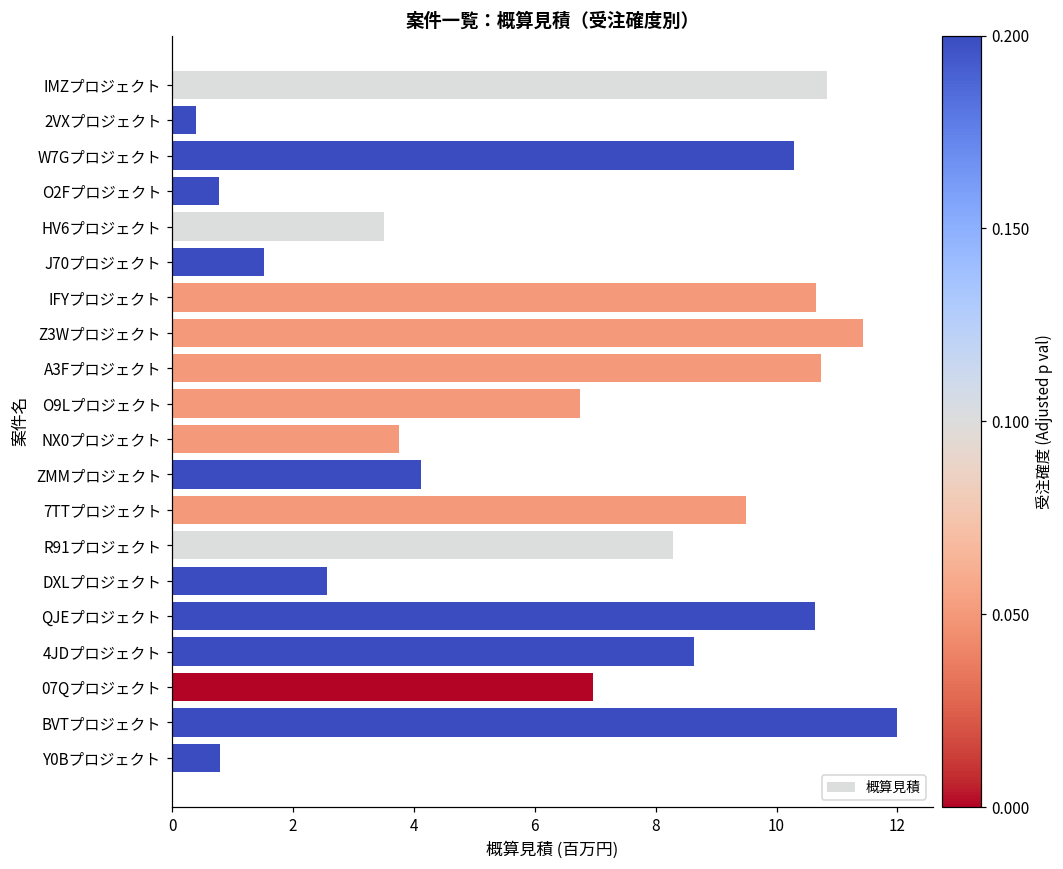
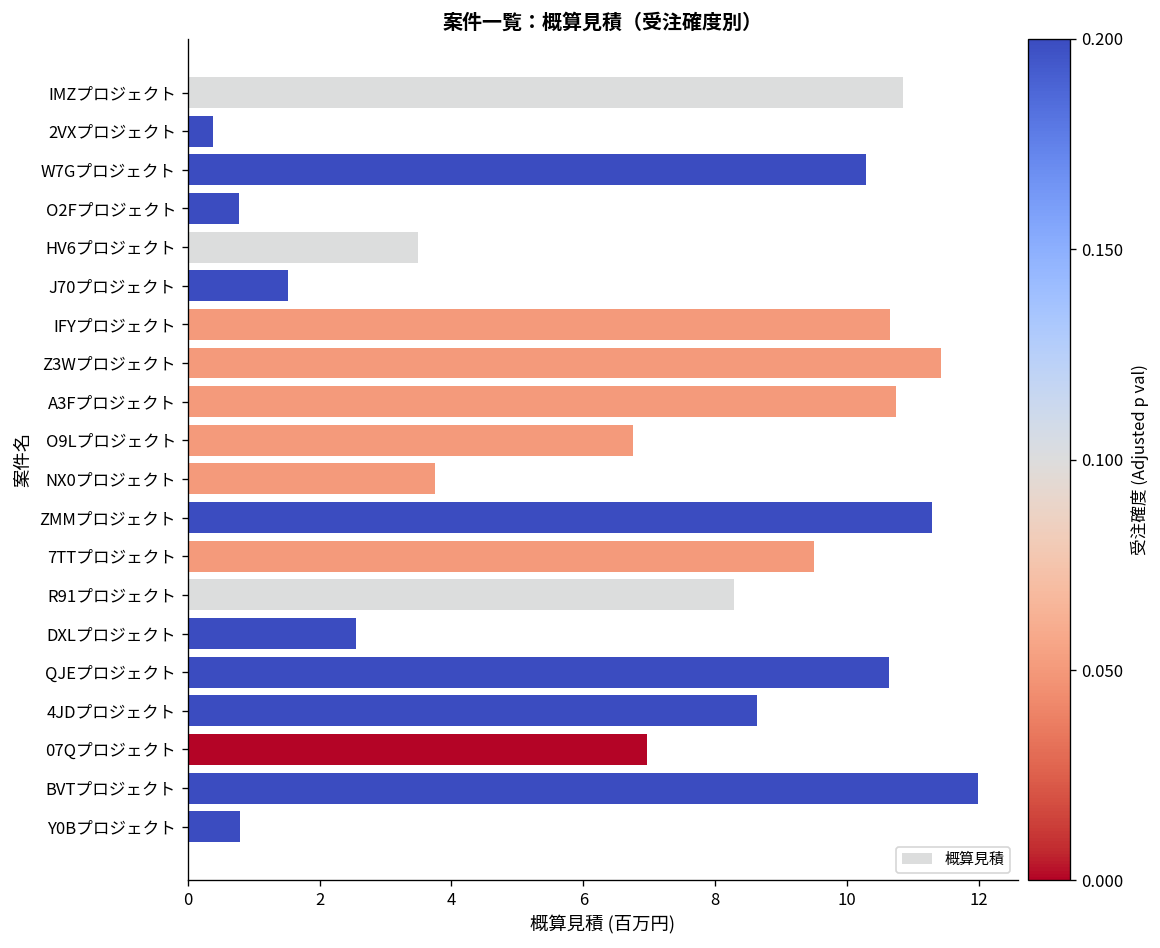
  {
    "IMZプロジェクト": 10.8,
    "2VXプロジェクト": 0.4,
    "W7Gプロジェクト": 10.3,
    "O2Fプロジェクト": 0.8,
    "HV6プロジェクト": 3.5,
    "J70プロジェクト": 1.5,
    "IFYプロジェクト": 10.7,
    "Z3Wプロジェクト": 11.4,
    "A3Fプロジェクト": 10.7,
    "O9Lプロジェクト": 6.8,
    "NX0プロジェクト": 3.8,
-   "ZMMプロジェクト": 4.1,
+   "ZMMプロジェクト": 11.3,
    "7TTプロジェクト": 9.5,
    "R91プロジェクト": 8.3,
    "DXLプロジェクト": 2.6,
    "QJEプロジェクト": 10.6,
    "4JDプロジェクト": 8.6,
    "07Qプロジェクト": 7.0,
    "BVTプロジェクト": 12.0,
    "Y0Bプロジェクト": 0.8
  }
